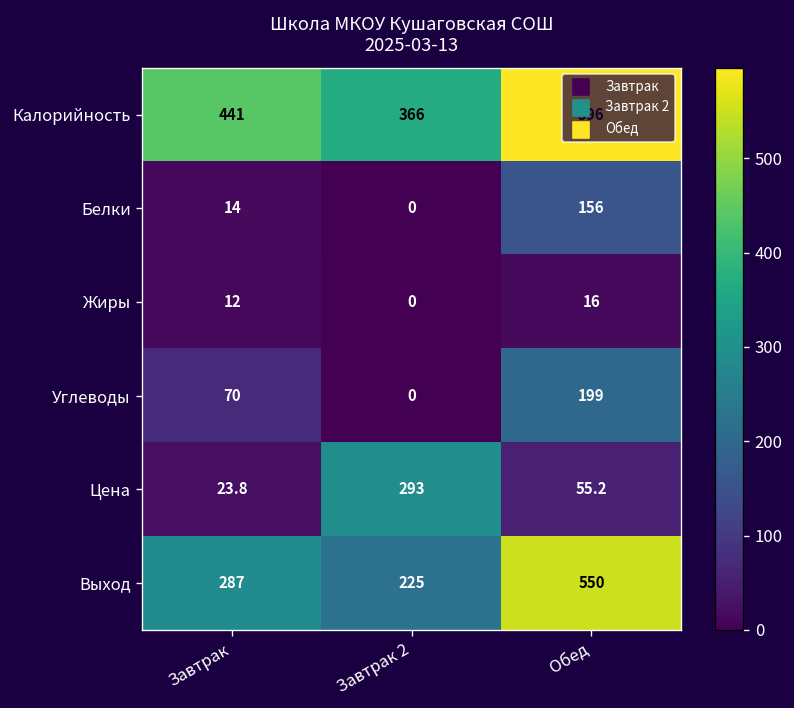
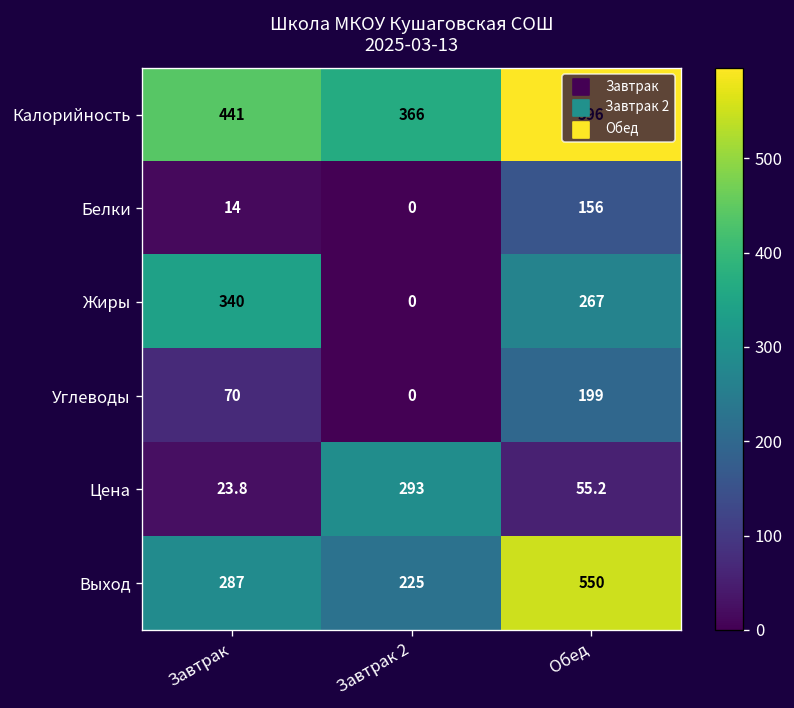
  {
    "Калорийность": {
      "Завтрак": 441,
      "Завтрак 2": 366
    },
    "Белки": {
      "Завтрак": 14,
      "Завтрак 2": 0,
      "Обед": 156
    },
    "Жиры": {
-     "Завтрак": 12,
+     "Завтрак": 340,
      "Завтрак 2": 0,
-     "Обед": 16
+     "Обед": 267
    },
    "Углеводы": {
      "Завтрак": 70,
      "Завтрак 2": 0,
      "Обед": 199
    },
    "Цена": {
      "Завтрак": 23.8,
      "Завтрак 2": 293,
      "Обед": 55.2
    },
    "Выход": {
      "Завтрак": 287,
      "Завтрак 2": 225,
      "Обед": 550
    }
  }
